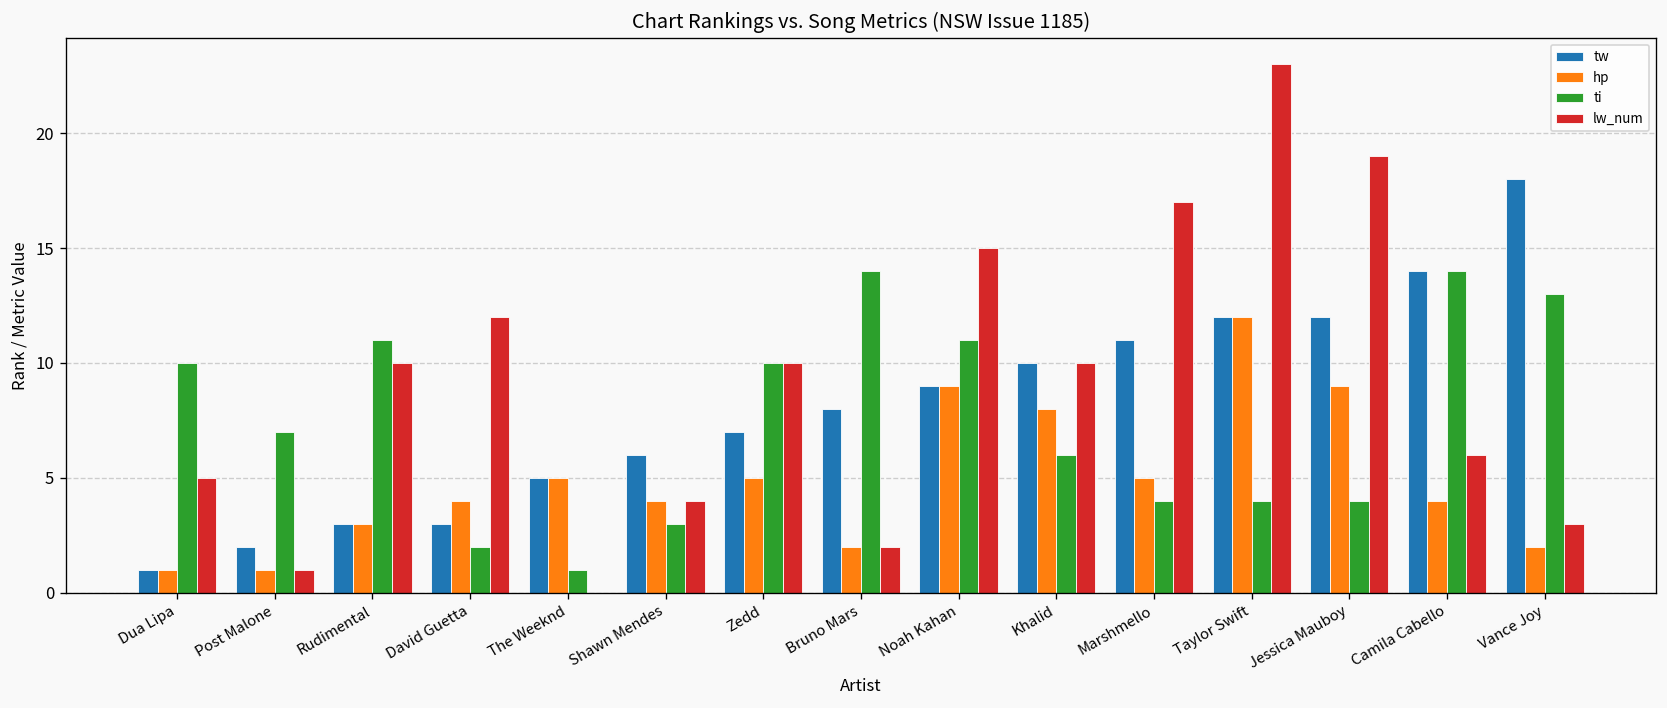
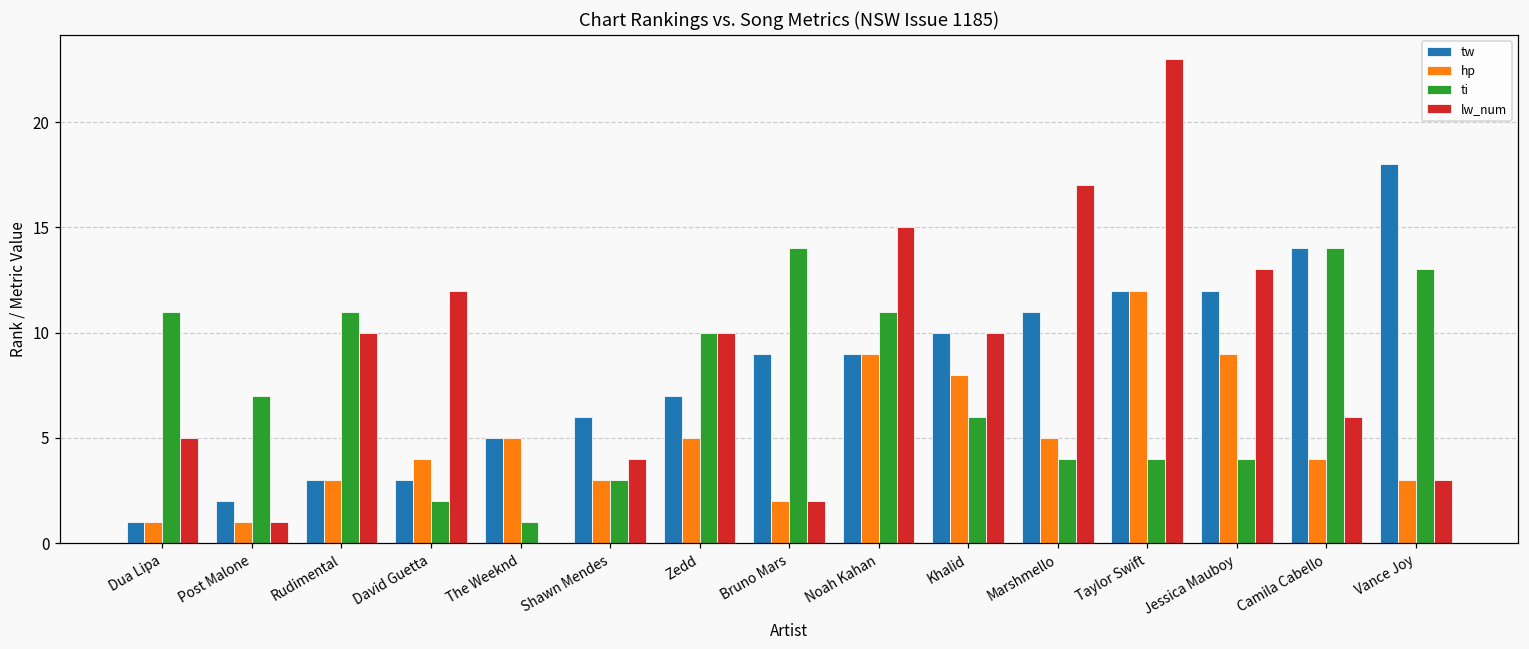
  {
    "tw": {
      "Dua Lipa": 1,
      "Post Malone": 2,
      "Rudimental": 3,
      "David Guetta": 3,
      "The Weeknd": 5,
      "Shawn Mendes": 6,
      "Zedd": 7,
-     "Bruno Mars": 8,
+     "Bruno Mars": 9,
      "Noah Kahan": 9,
      "Khalid": 10,
      "Marshmello": 11,
      "Taylor Swift": 12,
      "Jessica Mauboy": 12,
      "Camila Cabello": 14,
      "Vance Joy": 18
    },
    "hp": {
      "Dua Lipa": 1,
      "Post Malone": 1,
      "Rudimental": 3,
      "David Guetta": 4,
      "The Weeknd": 5,
-     "Shawn Mendes": 4,
+     "Shawn Mendes": 3,
      "Zedd": 5,
      "Bruno Mars": 2,
      "Noah Kahan": 9,
      "Khalid": 8,
      "Marshmello": 5,
      "Taylor Swift": 12,
      "Jessica Mauboy": 9,
      "Camila Cabello": 4,
-     "Vance Joy": 2
+     "Vance Joy": 3
    },
    "ti": {
-     "Dua Lipa": 10,
+     "Dua Lipa": 11,
      "Post Malone": 7,
      "Rudimental": 11,
      "David Guetta": 2,
      "The Weeknd": 1,
      "Shawn Mendes": 3,
      "Zedd": 10,
      "Bruno Mars": 14,
      "Noah Kahan": 11,
      "Khalid": 6,
      "Marshmello": 4,
      "Taylor Swift": 4,
      "Jessica Mauboy": 4,
      "Camila Cabello": 14,
      "Vance Joy": 13
    },
    "lw_num": {
      "Dua Lipa": 5,
      "Post Malone": 1,
      "Rudimental": 10,
      "David Guetta": 12,
      "The Weeknd": 0,
      "Shawn Mendes": 4,
      "Zedd": 10,
      "Bruno Mars": 2,
      "Noah Kahan": 15,
      "Khalid": 10,
      "Marshmello": 17,
      "Taylor Swift": 23,
-     "Jessica Mauboy": 19,
+     "Jessica Mauboy": 13,
      "Camila Cabello": 6,
      "Vance Joy": 3
    }
  }
